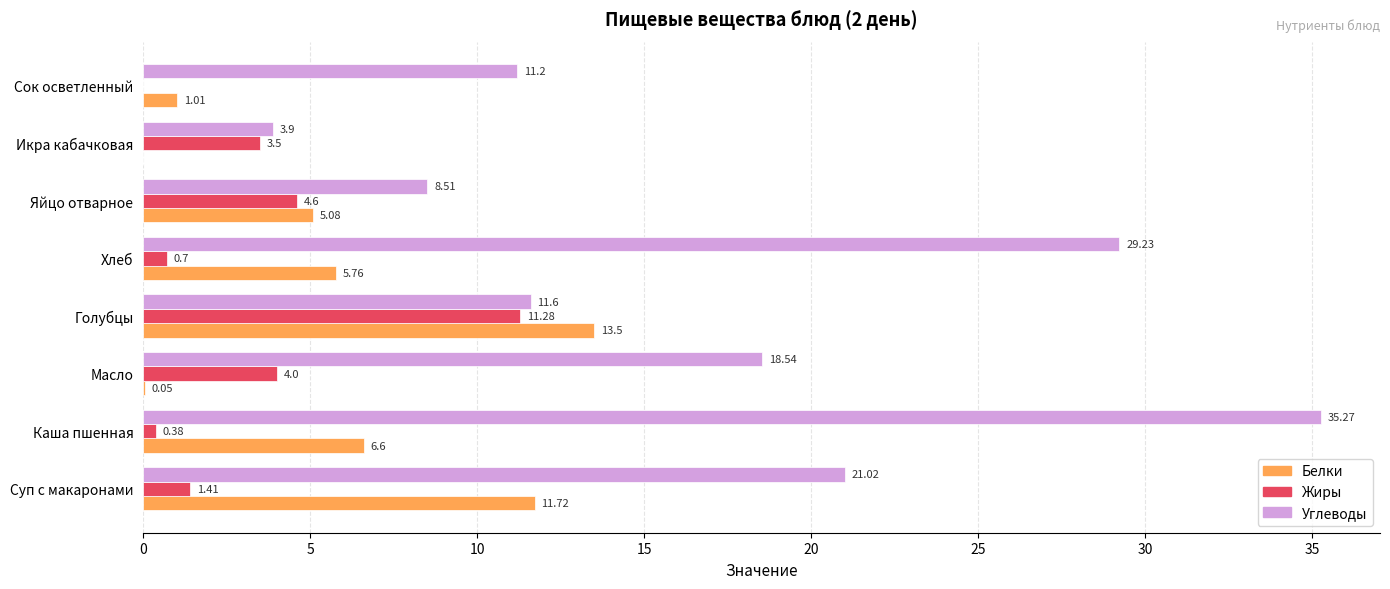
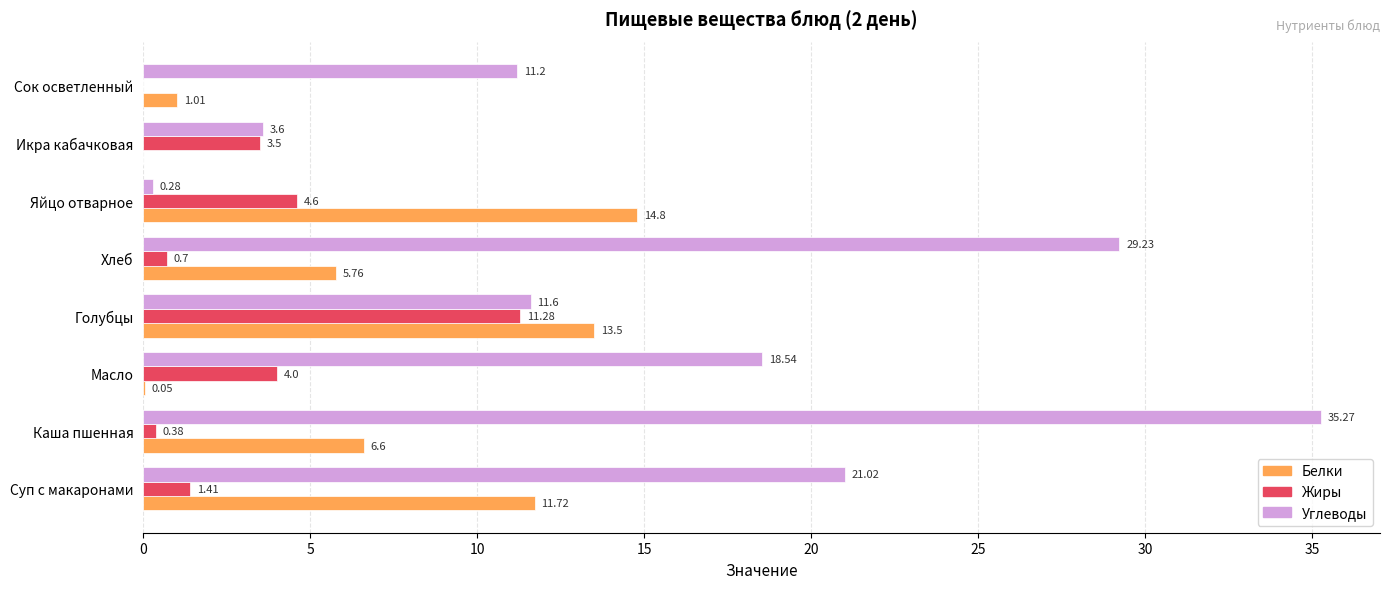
  {
    "Белки": {
      "Сок осветленный": 1.01,
-     "Яйцо отварное": 5.08,
+     "Яйцо отварное": 14.8,
      "Хлеб": 5.76,
      "Голубцы": 13.5,
      "Масло": 0.05,
      "Каша пшенная": 6.6,
      "Суп с макаронами": 11.72
    },
    "Жиры": {
      "Икра кабачковая": 3.5,
      "Яйцо отварное": 4.6,
      "Хлеб": 0.7,
      "Голубцы": 11.28,
      "Масло": 4.0,
      "Каша пшенная": 0.38,
      "Суп с макаронами": 1.41
    },
    "Углеводы": {
      "Сок осветленный": 11.2,
-     "Икра кабачковая": 3.9,
-     "Яйцо отварное": 8.51,
+     "Икра кабачковая": 3.6,
+     "Яйцо отварное": 0.28,
      "Хлеб": 29.23,
      "Голубцы": 11.6,
      "Масло": 18.54,
      "Каша пшенная": 35.27,
      "Суп с макаронами": 21.02
    }
  }
